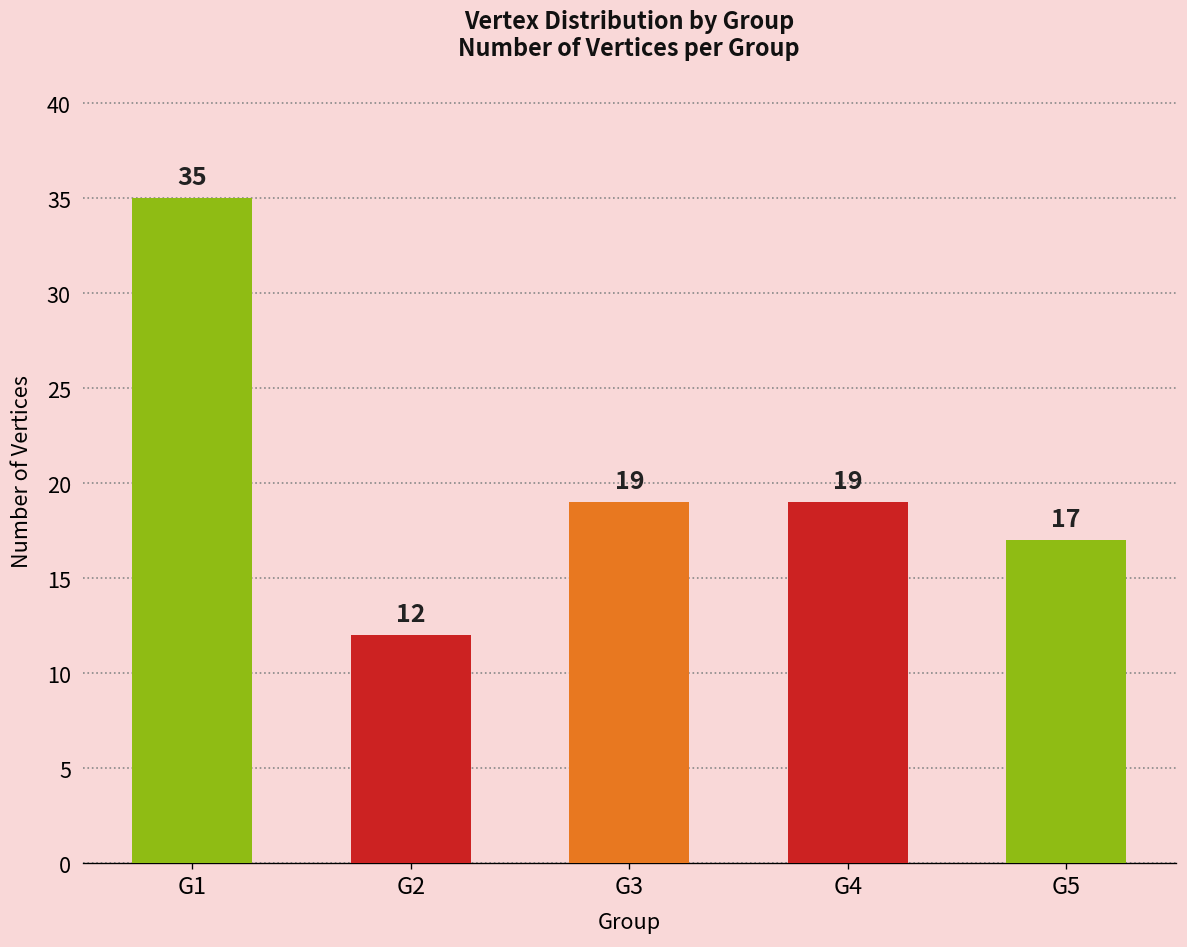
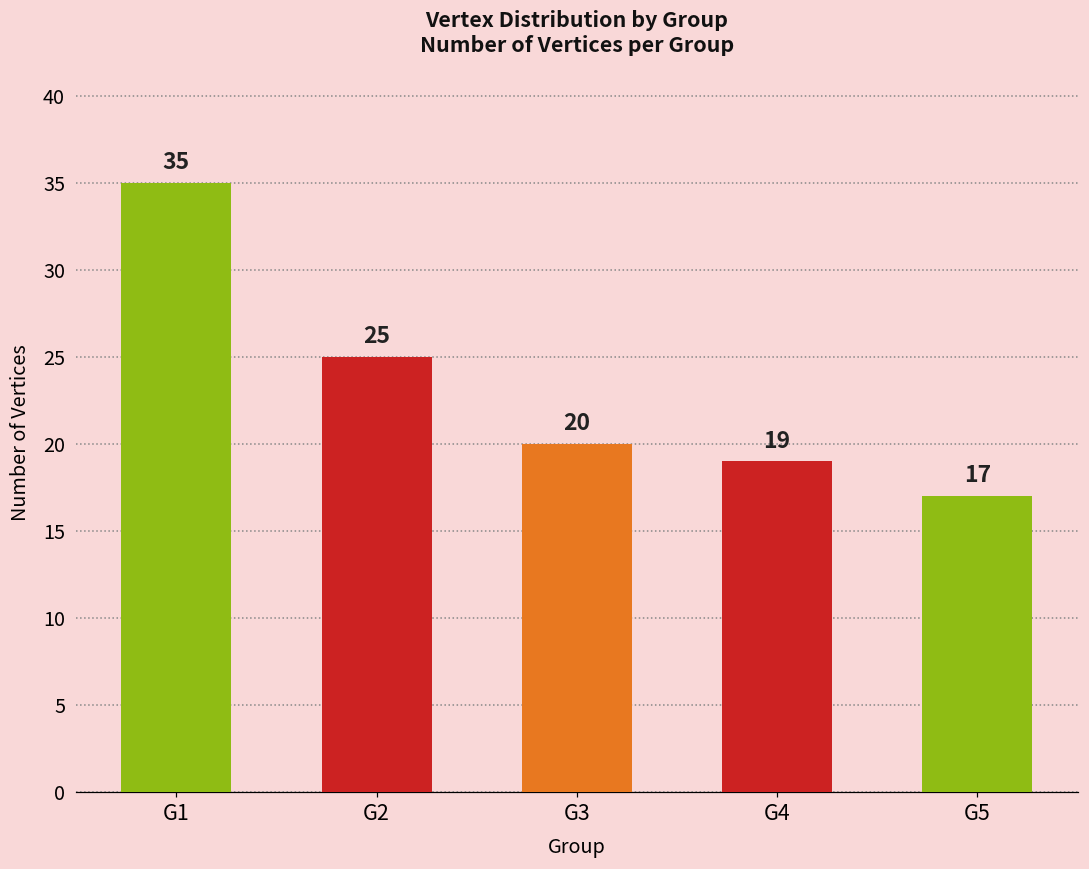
  {
    "G1": 35,
-   "G2": 12,
-   "G3": 19,
+   "G2": 25,
+   "G3": 20,
    "G4": 19,
    "G5": 17
  }
